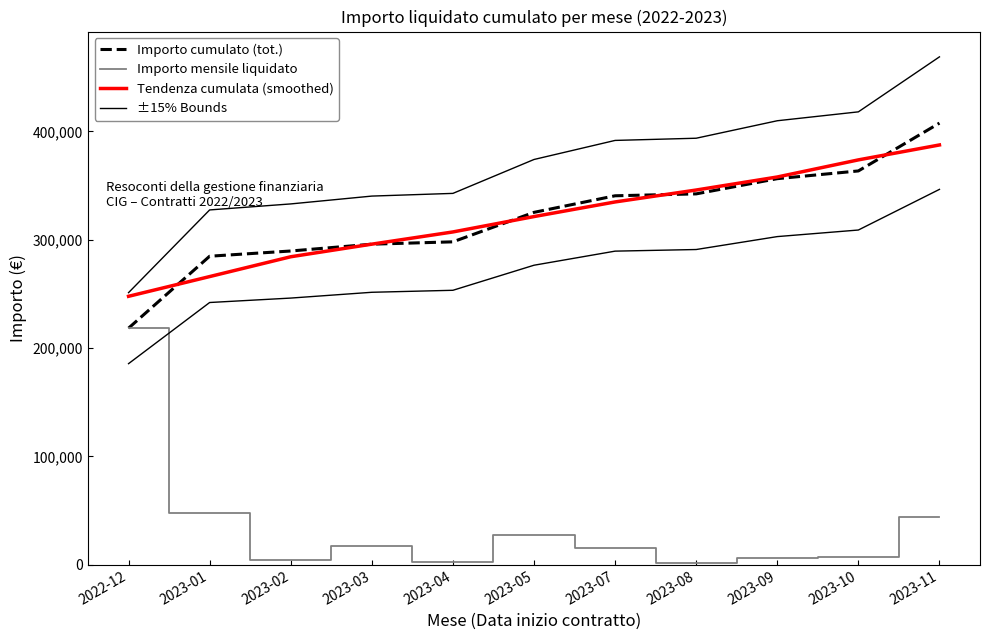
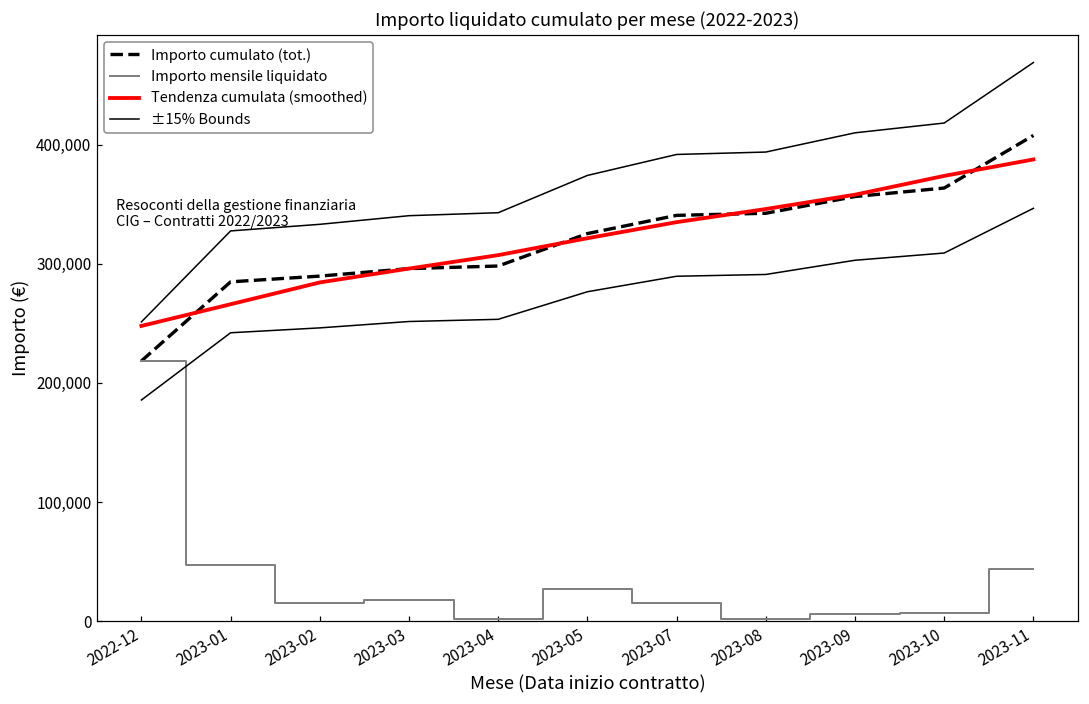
  {
    "Importo mensile liquidato": {
      "2023-01": "47,000",
-     "2023-02": "5,000",
+     "2023-02": "15,000",
      "2023-03": "18,000",
      "2023-04": "2,000",
      "2023-05": "27,000",
      "2023-07": "15,000",
      "2023-08": "2,000",
      "2023-09": "6,000",
      "2023-10": "7,000",
      "2023-11": "44,000"
    },
    "Tendenza cumulata (smoothed)": {
      "2022-12": "248,000",
      "2023-01": "266,000",
      "2023-02": "284,000",
      "2023-04": "307,000",
      "2023-05": "321,000",
      "2023-07": "335,000",
      "2023-08": "346,000",
      "2023-10": "374,000",
      "2023-11": "388,000"
    }
  }
